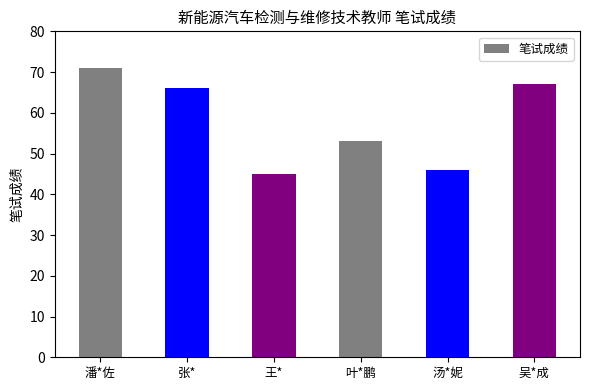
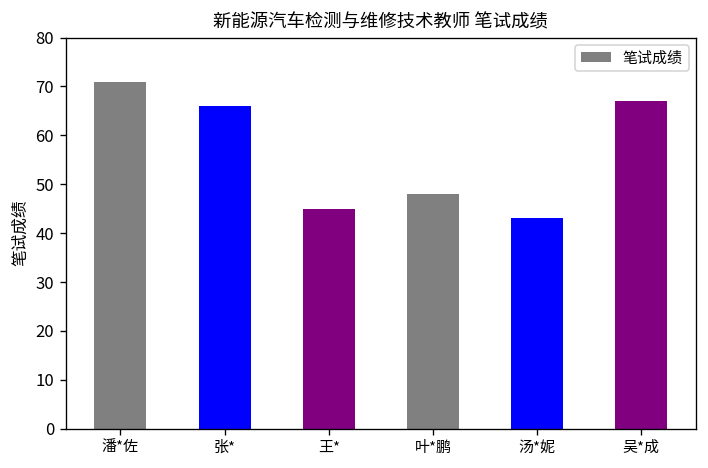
  {
    "潘*佐": 71,
    "张*": 66,
    "王*": 45,
-   "叶*鹏": 53,
-   "汤*妮": 46,
+   "叶*鹏": 48,
+   "汤*妮": 43,
    "吴*成": 67
  }
